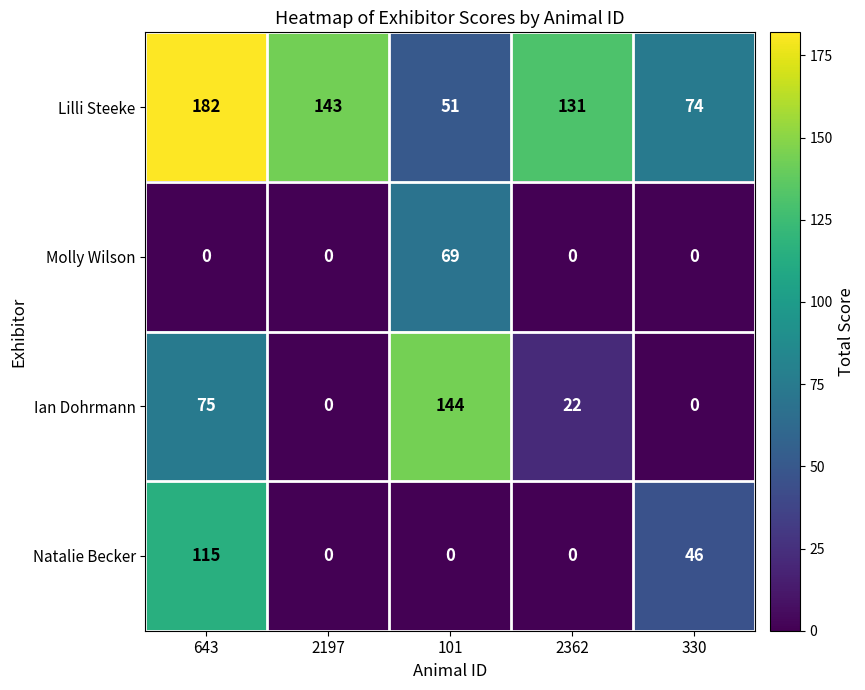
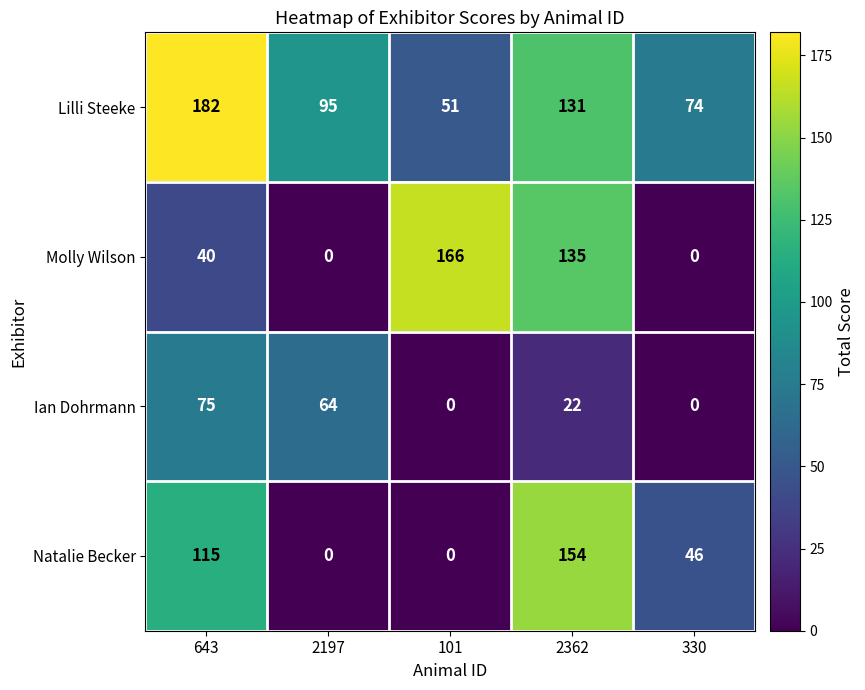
  {
    "Lilli Steeke": {
      "643": 182,
-     "2197": 143,
+     "2197": 95,
      "101": 51,
      "2362": 131,
      "330": 74
    },
    "Molly Wilson": {
-     "643": 0,
+     "643": 40,
      "2197": 0,
-     "101": 69,
-     "2362": 0,
+     "101": 166,
+     "2362": 135,
      "330": 0
    },
    "Ian Dohrmann": {
      "643": 75,
-     "2197": 0,
-     "101": 144,
+     "2197": 64,
+     "101": 0,
      "2362": 22,
      "330": 0
    },
    "Natalie Becker": {
      "643": 115,
      "2197": 0,
      "101": 0,
-     "2362": 0,
+     "2362": 154,
      "330": 46
    }
  }
